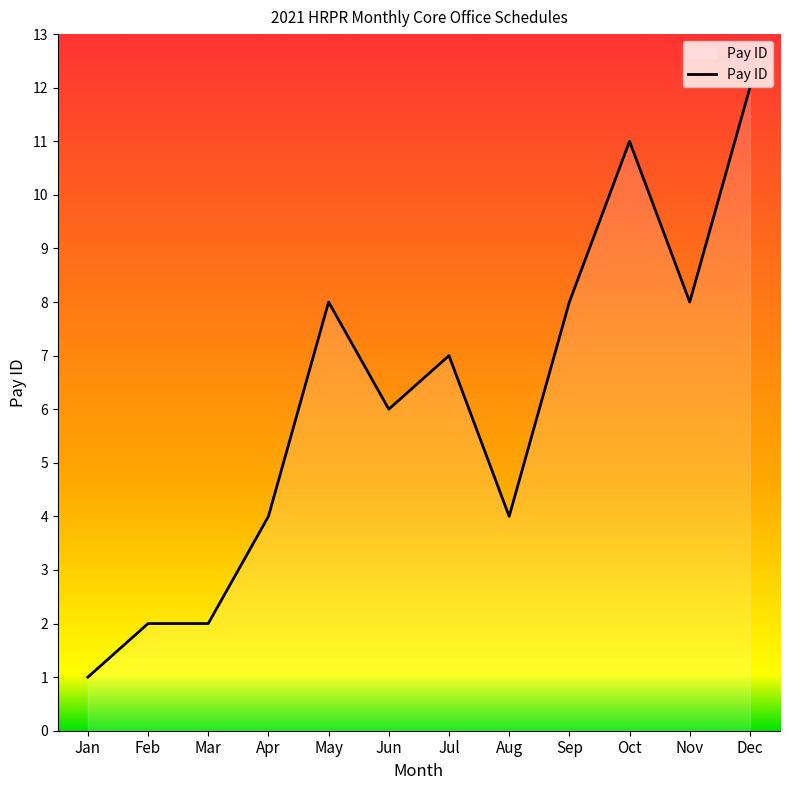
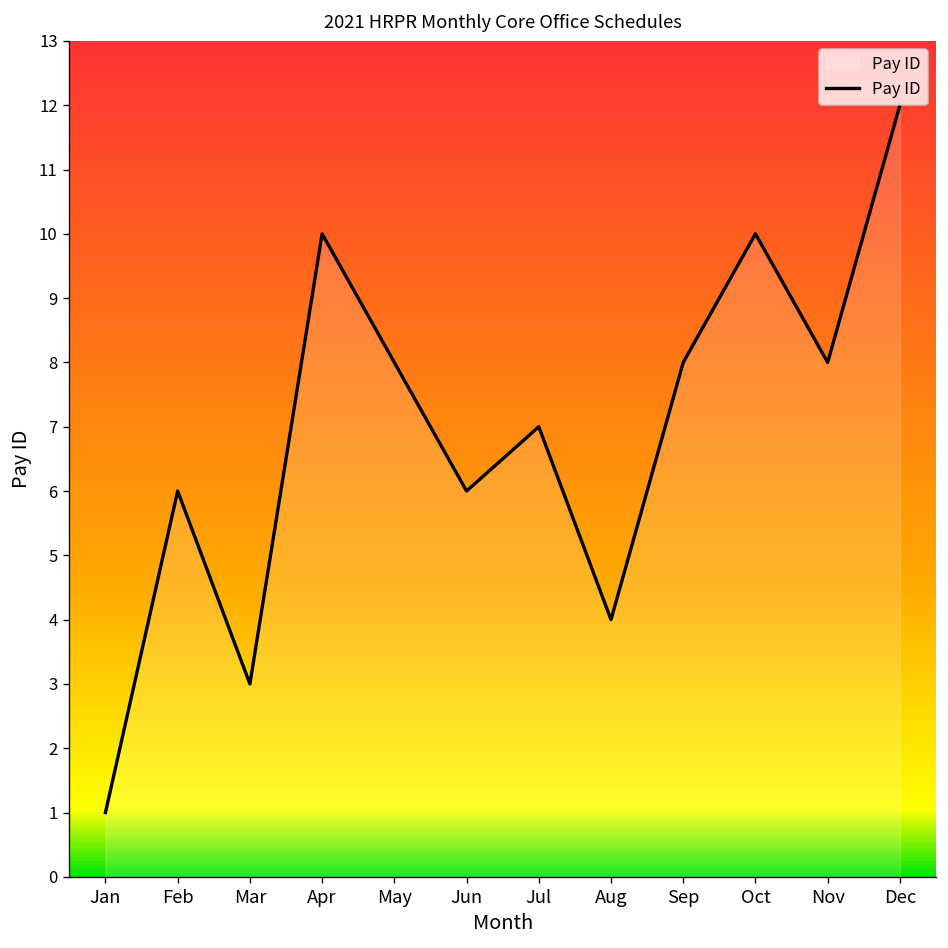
  {
    "Jan": 1,
-   "Feb": 2,
-   "Mar": 2,
-   "Apr": 4,
+   "Feb": 6,
+   "Mar": 3,
+   "Apr": 10,
    "May": 8,
    "Jun": 6,
    "Jul": 7,
    "Aug": 4,
    "Sep": 8,
-   "Oct": 11,
+   "Oct": 10,
    "Nov": 8,
    "Dec": 12
  }
